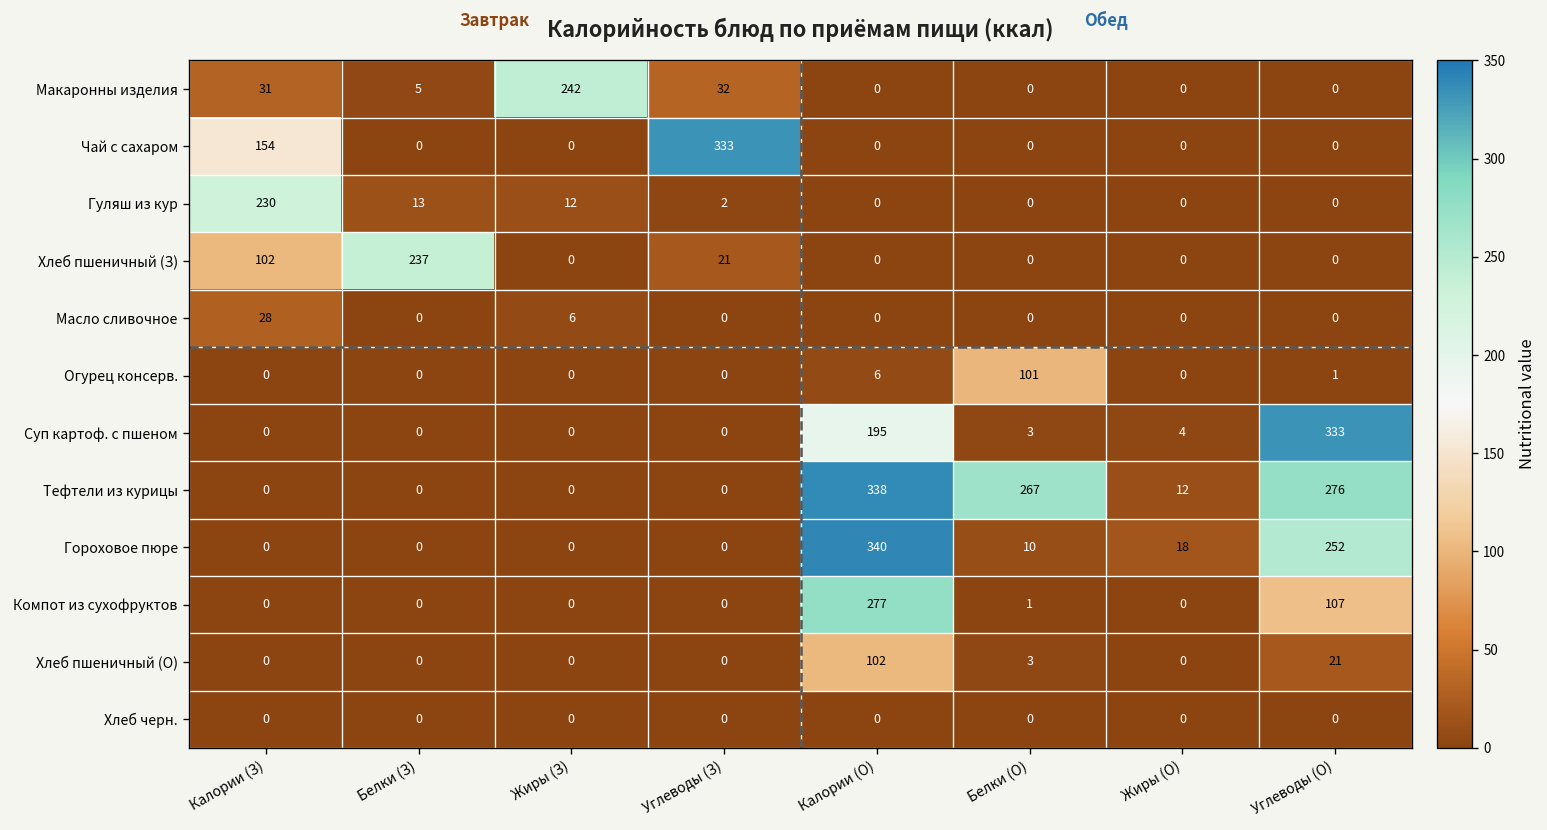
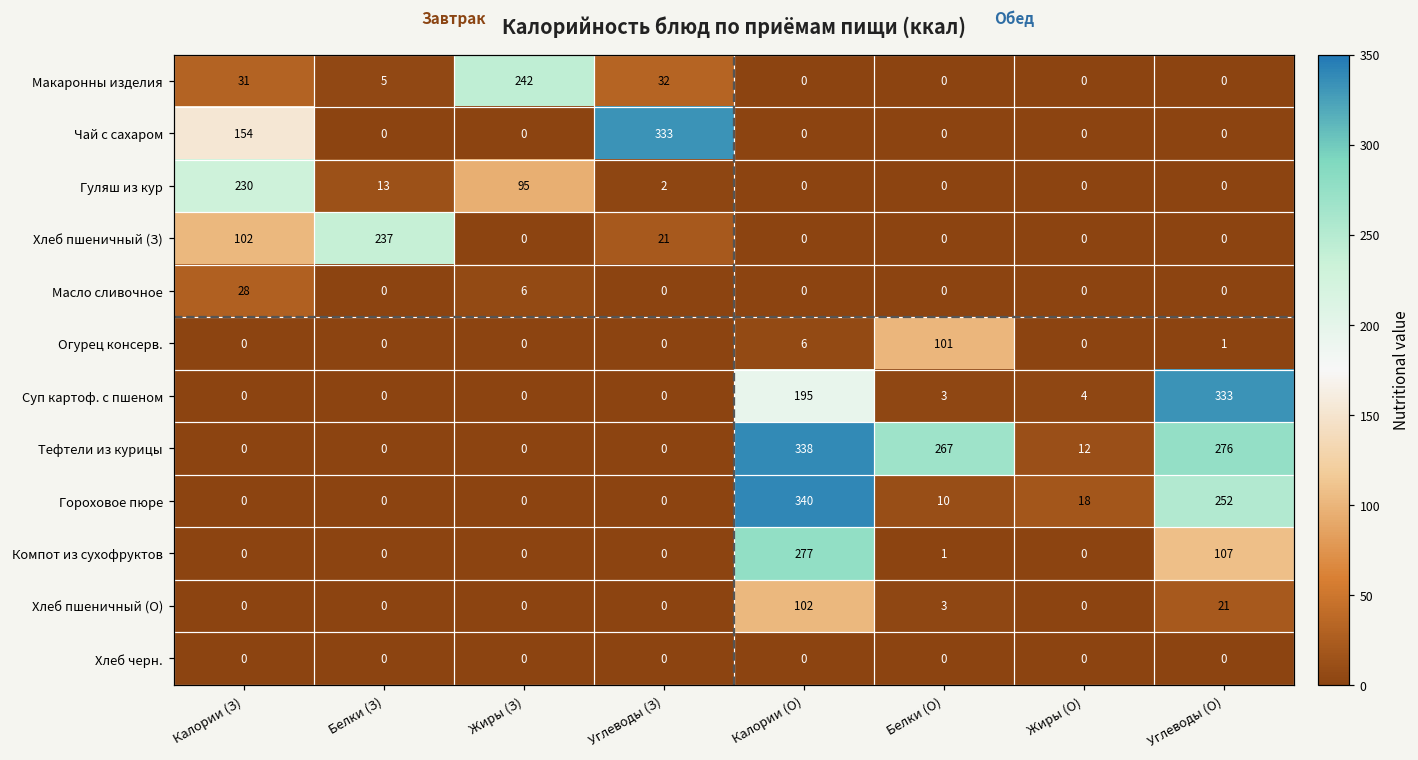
  {
    "Макаронны изделия": {
      "Калории (З)": 31,
      "Белки (З)": 5,
      "Жиры (З)": 242,
      "Углеводы (З)": 32,
      "Калории (О)": 0,
      "Белки (О)": 0,
      "Жиры (О)": 0,
      "Углеводы (О)": 0
    },
    "Чай с сахаром": {
      "Калории (З)": 154,
      "Белки (З)": 0,
      "Жиры (З)": 0,
      "Углеводы (З)": 333,
      "Калории (О)": 0,
      "Белки (О)": 0,
      "Жиры (О)": 0,
      "Углеводы (О)": 0
    },
    "Гуляш из кур": {
      "Калории (З)": 230,
      "Белки (З)": 13,
-     "Жиры (З)": 12,
+     "Жиры (З)": 95,
      "Углеводы (З)": 2,
      "Калории (О)": 0,
      "Белки (О)": 0,
      "Жиры (О)": 0,
      "Углеводы (О)": 0
    },
    "Хлеб пшеничный (З)": {
      "Калории (З)": 102,
      "Белки (З)": 237,
      "Жиры (З)": 0,
      "Углеводы (З)": 21,
      "Калории (О)": 0,
      "Белки (О)": 0,
      "Жиры (О)": 0,
      "Углеводы (О)": 0
    },
    "Масло сливочное": {
      "Калории (З)": 28,
      "Белки (З)": 0,
      "Жиры (З)": 6,
      "Углеводы (З)": 0,
      "Калории (О)": 0,
      "Белки (О)": 0,
      "Жиры (О)": 0,
      "Углеводы (О)": 0
    },
    "Огурец консерв.": {
      "Калории (З)": 0,
      "Белки (З)": 0,
      "Жиры (З)": 0,
      "Углеводы (З)": 0,
      "Калории (О)": 6,
      "Белки (О)": 101,
      "Жиры (О)": 0,
      "Углеводы (О)": 1
    },
    "Суп картоф. с пшеном": {
      "Калории (З)": 0,
      "Белки (З)": 0,
      "Жиры (З)": 0,
      "Углеводы (З)": 0,
      "Калории (О)": 195,
      "Белки (О)": 3,
      "Жиры (О)": 4,
      "Углеводы (О)": 333
    },
    "Тефтели из курицы": {
      "Калории (З)": 0,
      "Белки (З)": 0,
      "Жиры (З)": 0,
      "Углеводы (З)": 0,
      "Калории (О)": 338,
      "Белки (О)": 267,
      "Жиры (О)": 12,
      "Углеводы (О)": 276
    },
    "Гороховое пюре": {
      "Калории (З)": 0,
      "Белки (З)": 0,
      "Жиры (З)": 0,
      "Углеводы (З)": 0,
      "Калории (О)": 340,
      "Белки (О)": 10,
      "Жиры (О)": 18,
      "Углеводы (О)": 252
    },
    "Компот из сухофруктов": {
      "Калории (З)": 0,
      "Белки (З)": 0,
      "Жиры (З)": 0,
      "Углеводы (З)": 0,
      "Калории (О)": 277,
      "Белки (О)": 1,
      "Жиры (О)": 0,
      "Углеводы (О)": 107
    },
    "Хлеб пшеничный (О)": {
      "Калории (З)": 0,
      "Белки (З)": 0,
      "Жиры (З)": 0,
      "Углеводы (З)": 0,
      "Калории (О)": 102,
      "Белки (О)": 3,
      "Жиры (О)": 0,
      "Углеводы (О)": 21
    },
    "Хлеб черн.": {
      "Калории (З)": 0,
      "Белки (З)": 0,
      "Жиры (З)": 0,
      "Углеводы (З)": 0,
      "Калории (О)": 0,
      "Белки (О)": 0,
      "Жиры (О)": 0,
      "Углеводы (О)": 0
    }
  }
